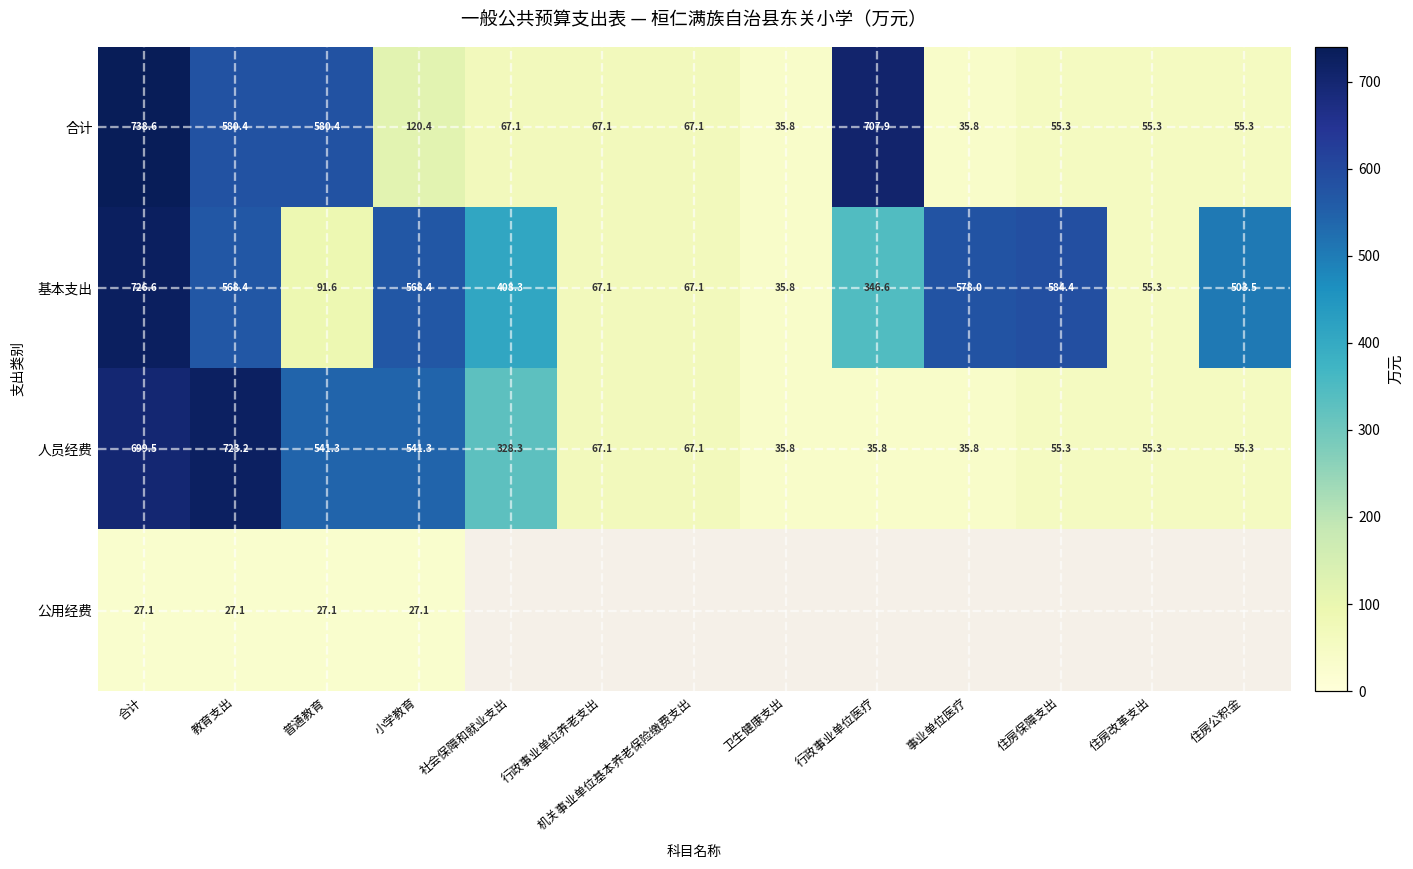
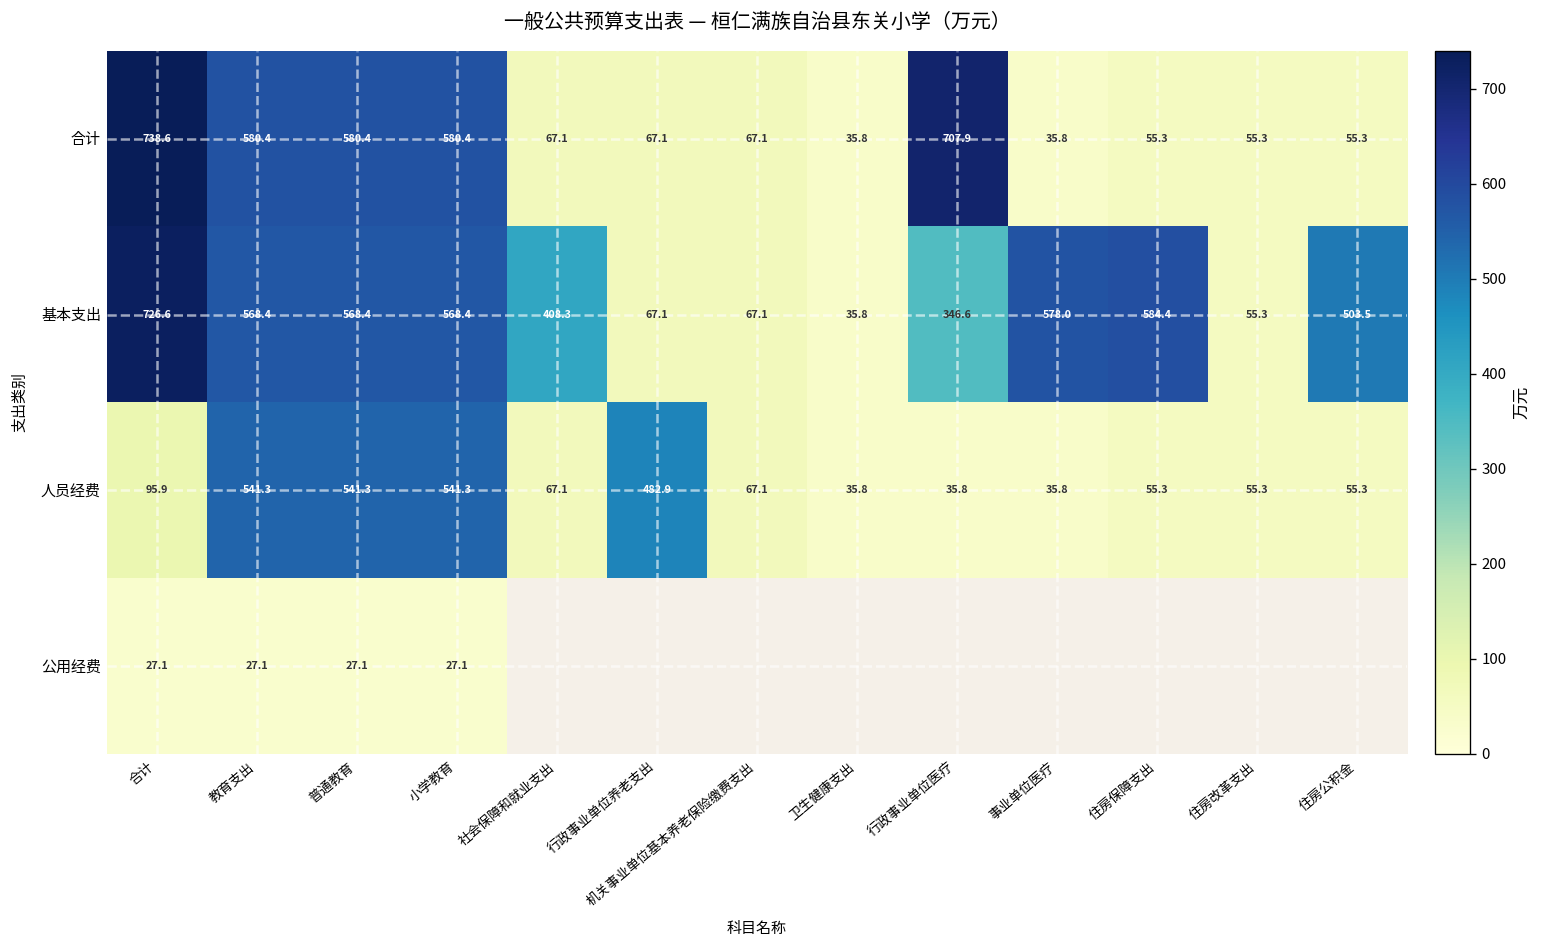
  {
    "合计": {
      "合计": 738.6,
      "教育支出": 580.4,
      "普通教育": 580.4,
-     "小学教育": 120.4,
+     "小学教育": 580.4,
      "社会保障和就业支出": 67.1,
      "行政事业单位养老支出": 67.1,
      "机关事业单位基本养老保险缴费支出": 67.1,
      "卫生健康支出": 35.8,
      "行政事业单位医疗": 707.9,
      "事业单位医疗": 35.8,
      "住房保障支出": 55.3,
      "住房改革支出": 55.3,
      "住房公积金": 55.3
    },
    "基本支出": {
      "合计": 726.6,
      "教育支出": 568.4,
-     "普通教育": 91.6,
+     "普通教育": 568.4,
      "小学教育": 568.4,
      "社会保障和就业支出": 408.3,
      "行政事业单位养老支出": 67.1,
      "机关事业单位基本养老保险缴费支出": 67.1,
      "卫生健康支出": 35.8,
      "行政事业单位医疗": 346.6,
      "事业单位医疗": 578.0,
      "住房保障支出": 584.4,
      "住房改革支出": 55.3,
      "住房公积金": 503.5
    },
    "人员经费": {
-     "合计": 699.5,
-     "教育支出": 723.2,
+     "合计": 95.9,
+     "教育支出": 541.3,
      "普通教育": 541.3,
      "小学教育": 541.3,
-     "社会保障和就业支出": 328.3,
-     "行政事业单位养老支出": 67.1,
+     "社会保障和就业支出": 67.1,
+     "行政事业单位养老支出": 482.9,
      "机关事业单位基本养老保险缴费支出": 67.1,
      "卫生健康支出": 35.8,
      "行政事业单位医疗": 35.8,
      "事业单位医疗": 35.8,
      "住房保障支出": 55.3,
      "住房改革支出": 55.3,
      "住房公积金": 55.3
    },
    "公用经费": {
      "合计": 27.1,
      "教育支出": 27.1,
      "普通教育": 27.1,
      "小学教育": 27.1
    }
  }
